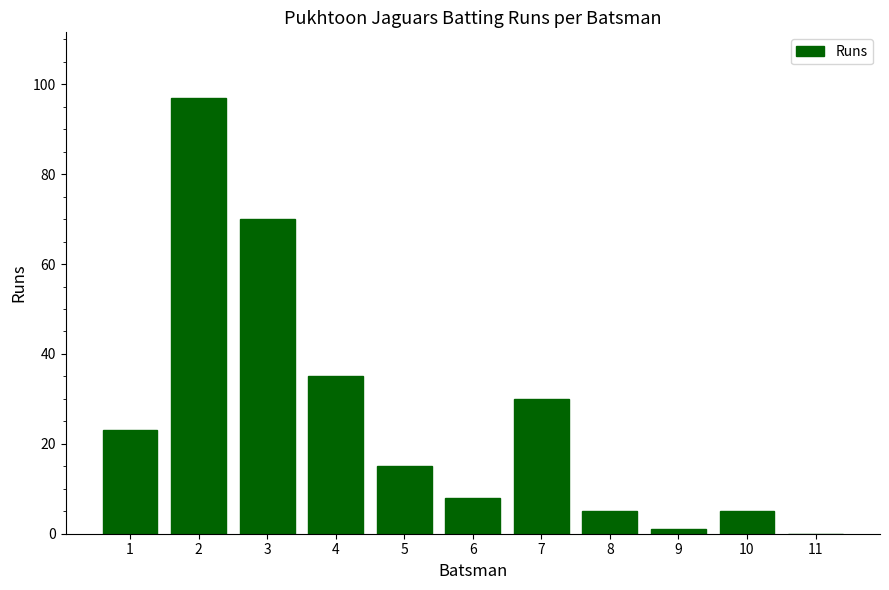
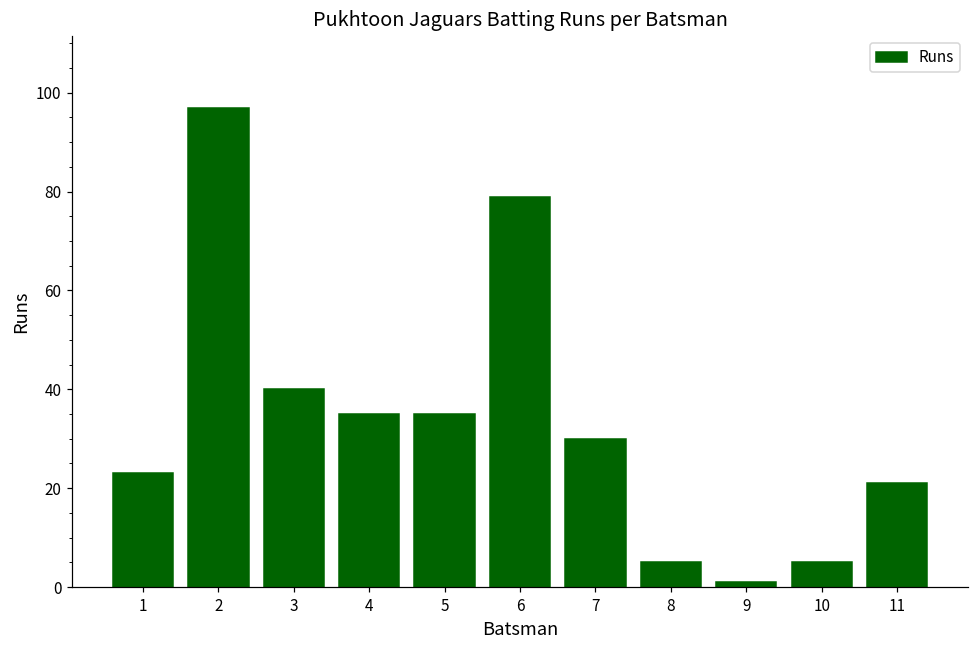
  {
    "1": 23,
    "2": 97,
-   "3": 70,
+   "3": 40,
    "4": 35,
-   "5": 15,
-   "6": 8,
+   "5": 35,
+   "6": 79,
    "7": 30,
    "8": 5,
    "9": 1,
    "10": 5,
-   "11": 0
+   "11": 21
  }
